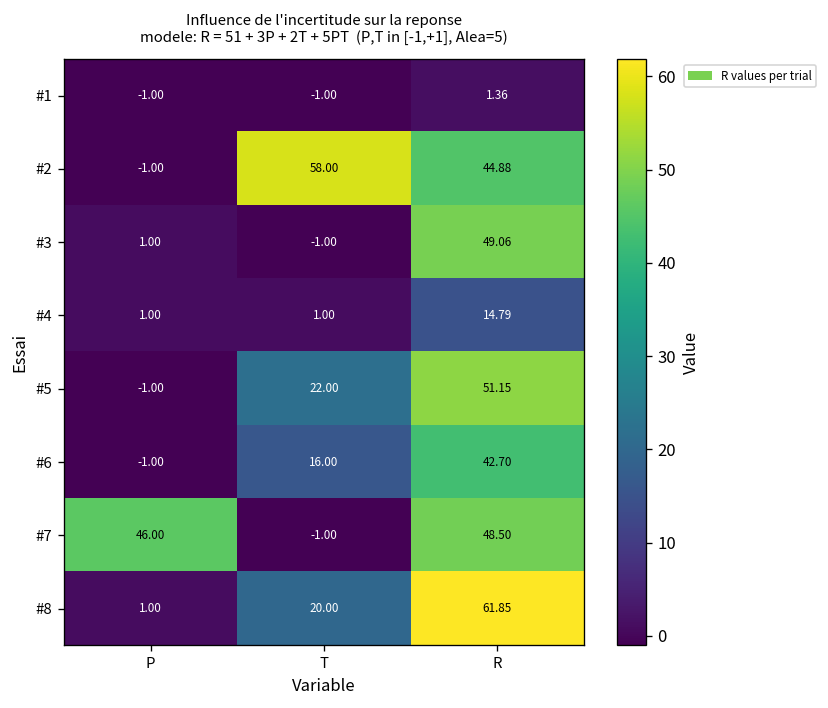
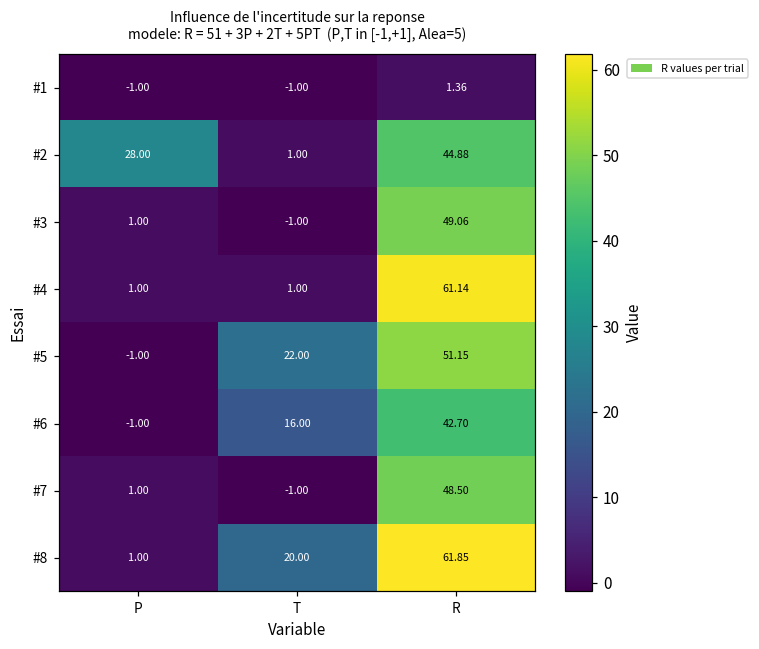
  {
    "#1": {
      "P": -1.00,
      "T": -1.00,
      "R": 1.36
    },
    "#2": {
-     "P": -1.00,
-     "T": 58.00,
+     "P": 28.00,
+     "T": 1.00,
      "R": 44.88
    },
    "#3": {
      "P": 1.00,
      "T": -1.00,
      "R": 49.06
    },
    "#4": {
      "P": 1.00,
      "T": 1.00,
-     "R": 14.79
+     "R": 61.14
    },
    "#5": {
      "P": -1.00,
      "T": 22.00,
      "R": 51.15
    },
    "#6": {
      "P": -1.00,
      "T": 16.00,
      "R": 42.70
    },
    "#7": {
-     "P": 46.00,
+     "P": 1.00,
      "T": -1.00,
      "R": 48.50
    },
    "#8": {
      "P": 1.00,
      "T": 20.00,
      "R": 61.85
    }
  }
